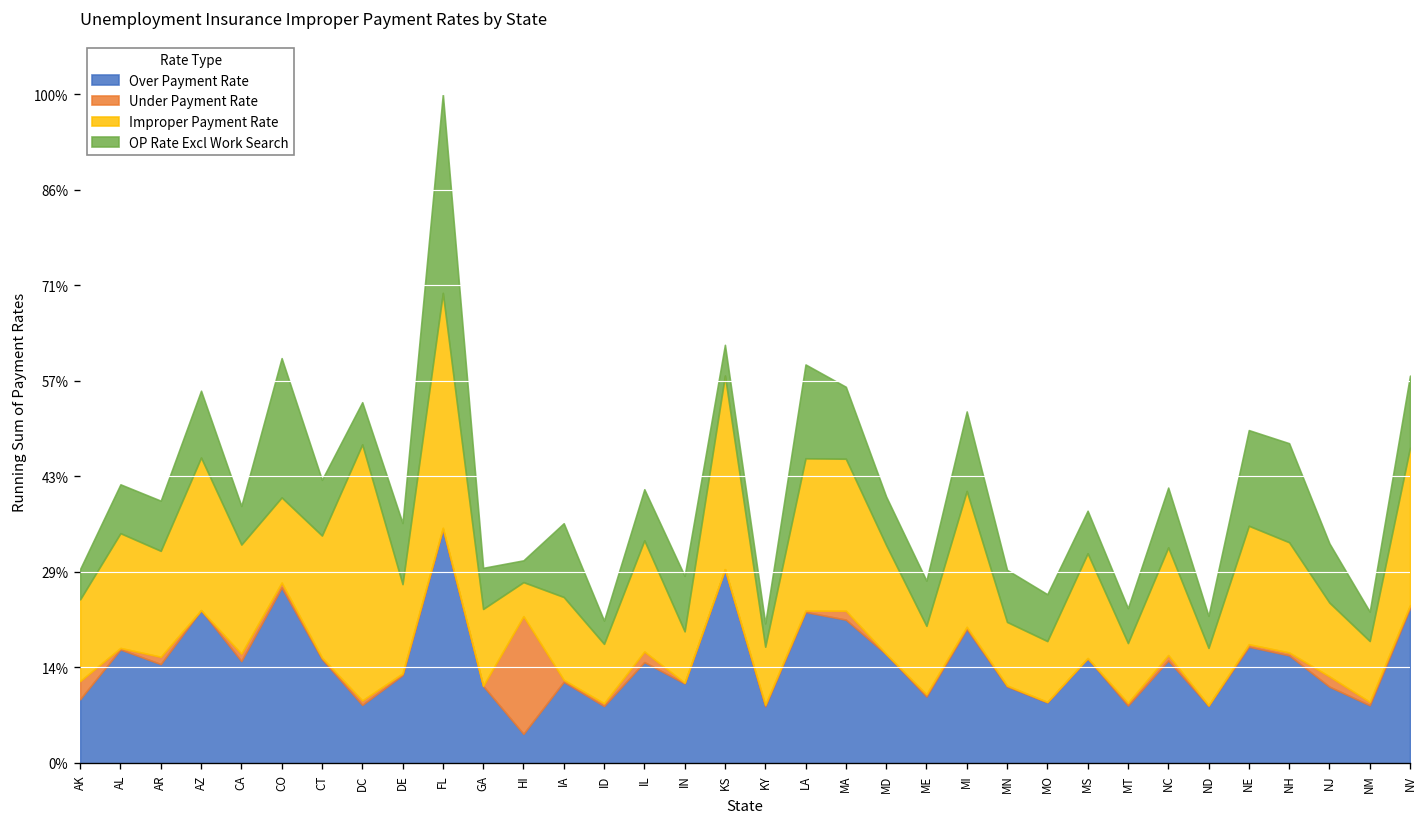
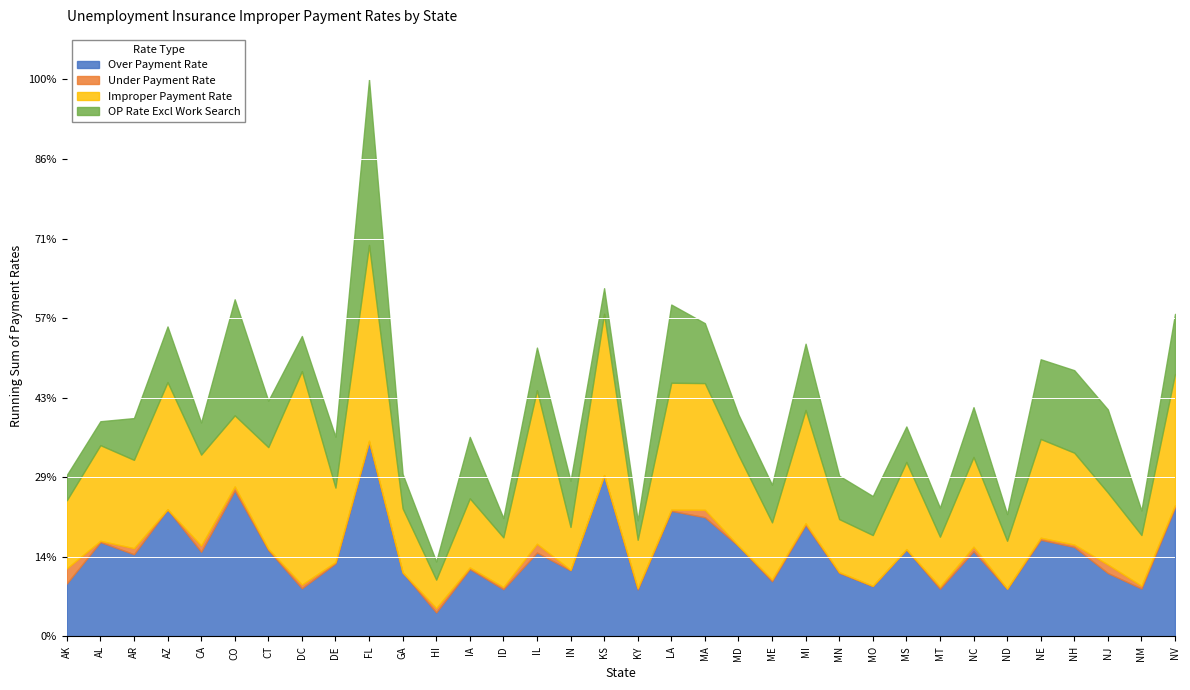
  {
    "Over Payment Rate": {
      "AK": "10%",
      "AR": "15%",
      "CA": "15%",
      "CO": "26%",
      "DC": "9%",
      "HI": "4%",
      "IL": "15%",
      "MA": "21%",
      "NC": "15%",
      "NJ": "11%",
      "NM": "9%"
    },
    "Under Payment Rate": {
      "AK": "3%",
      "AR": "1%",
      "CA": "1%",
      "CO": "1%",
      "DC": "1%",
-     "HI": "18%",
+     "HI": "1%",
      "IL": "2%",
      "MA": "1%",
      "NC": "1%",
      "NJ": "2%",
      "NM": "1%"
    },
    "Improper Payment Rate": {
      "AK": "12%",
      "AL": "17%",
      "AR": "16%",
      "AZ": "23%",
      "CA": "16%",
      "CO": "13%",
      "CT": "18%",
      "DC": "38%",
      "DE": "13%",
      "FL": "35%",
      "GA": "12%",
      "HI": "5%",
      "IA": "12%",
      "ID": "9%",
-     "IL": "17%",
+     "IL": "28%",
      "IN": "8%",
      "KS": "29%",
      "KY": "9%",
      "LA": "23%",
      "MA": "23%",
      "MD": "16%",
      "ME": "10%",
      "MI": "20%",
      "MN": "10%",
      "MO": "9%",
      "MS": "16%",
      "MT": "9%",
      "NC": "16%",
      "ND": "9%",
      "NE": "18%",
      "NH": "17%",
-     "NJ": "11%",
+     "NJ": "13%",
      "NM": "9%",
      "NV": "24%"
    },
    "OP Rate Excl Work Search": {
      "AK": "5%",
-     "AL": "7%",
+     "AL": "4%",
      "AR": "8%",
      "AZ": "10%",
      "CA": "6%",
      "CO": "21%",
      "CT": "8%",
      "DC": "6%",
      "DE": "9%",
      "FL": "30%",
      "GA": "6%",
      "HI": "3%",
      "IA": "11%",
      "ID": "3%",
      "IL": "8%",
      "IN": "8%",
      "KS": "5%",
      "KY": "3%",
      "LA": "14%",
      "MA": "11%",
      "MD": "7%",
      "ME": "7%",
      "MI": "12%",
      "MN": "8%",
      "MO": "7%",
      "MS": "6%",
      "MT": "5%",
      "NC": "9%",
      "ND": "5%",
      "NE": "14%",
      "NH": "15%",
-     "NJ": "9%",
+     "NJ": "15%",
      "NM": "4%",
      "NV": "11%"
    }
  }
